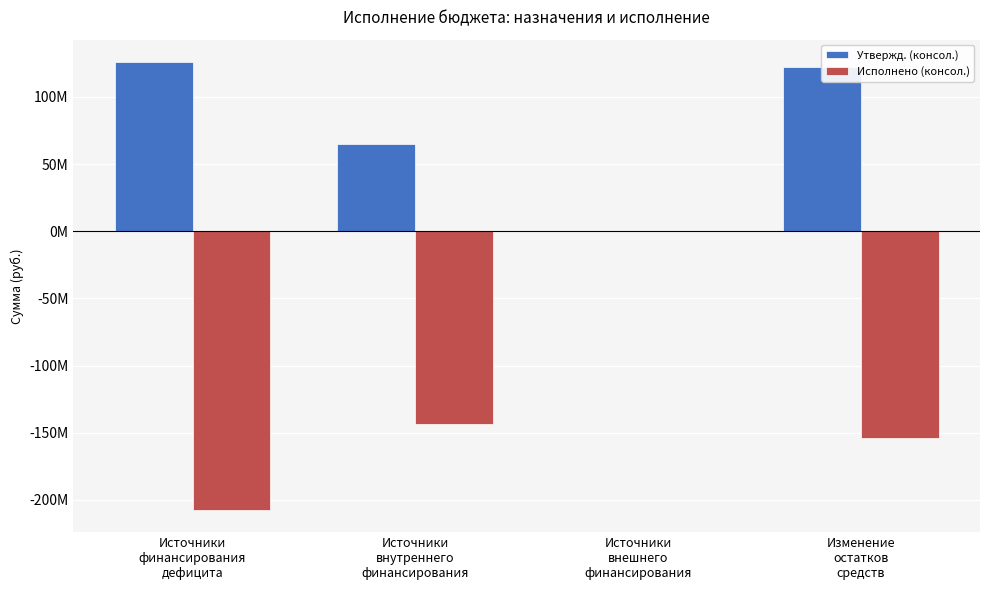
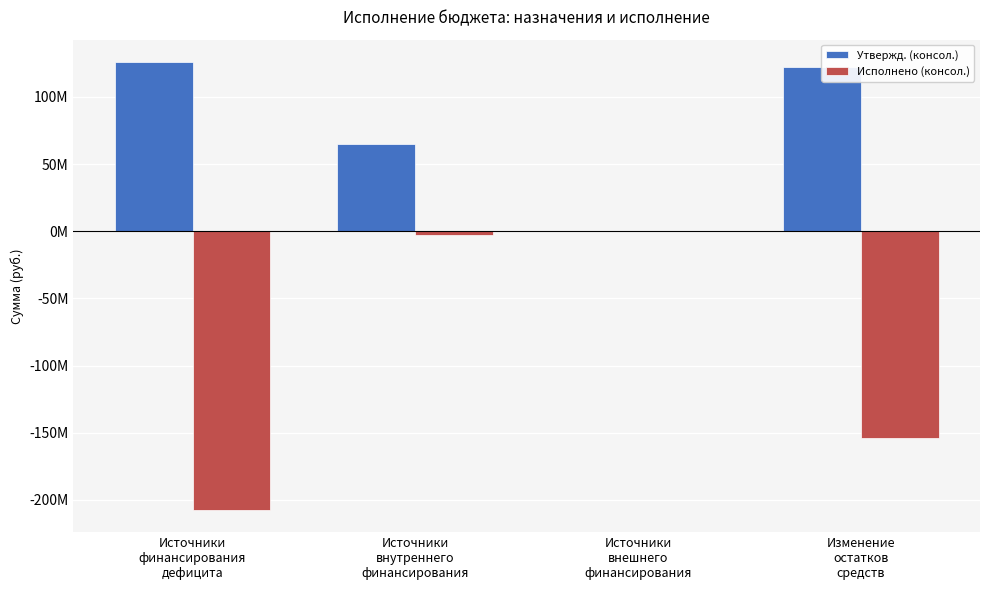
  {
    "Утвержд. (консол.)": {
      "Источники финансирования дефицита": 126000000,
      "Источники внутреннего финансирования": 65000000,
      "Источники внешнего финансирования": 0
    },
    "Исполнено (консол.)": {
      "Источники финансирования дефицита": -207000000,
-     "Источники внутреннего финансирования": -143000000,
+     "Источники внутреннего финансирования": -3000000,
      "Источники внешнего финансирования": 0,
      "Изменение остатков средств": -154000000
    }
  }
